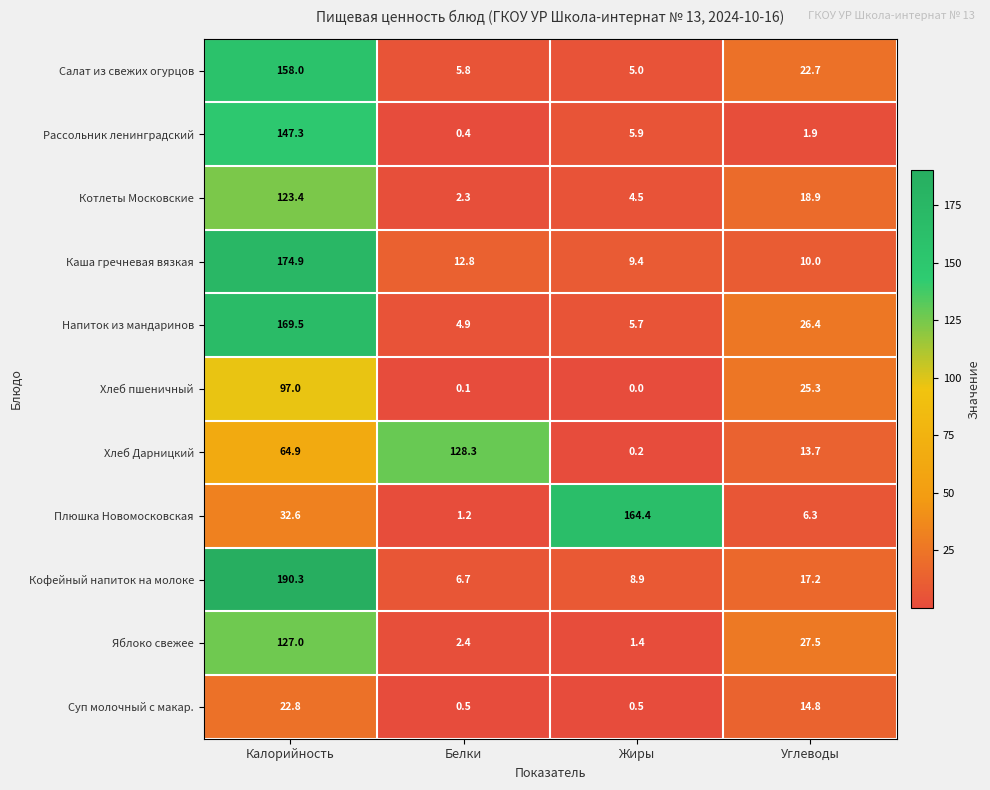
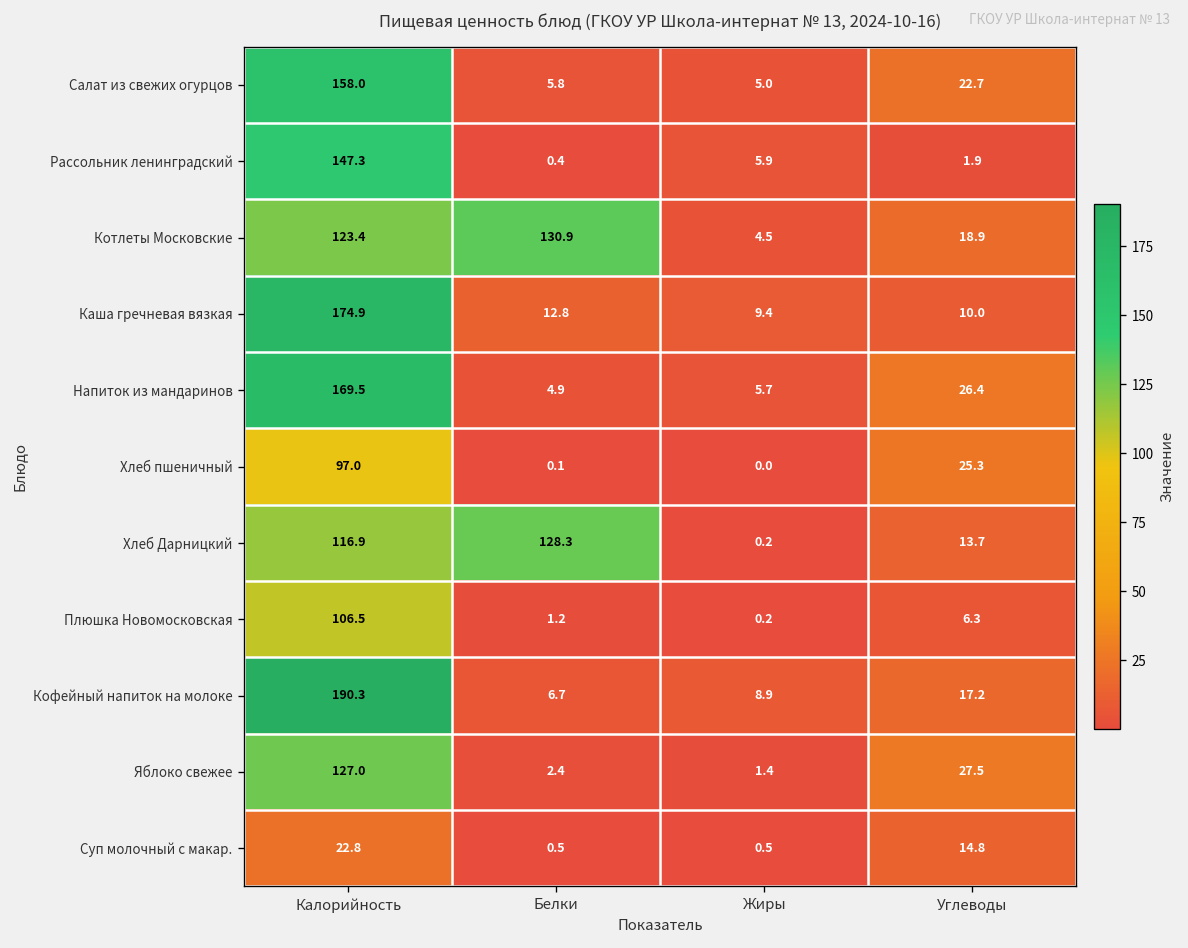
  {
    "Салат из свежих огурцов": {
      "Калорийность": 158.0,
      "Белки": 5.8,
      "Жиры": 5.0,
      "Углеводы": 22.7
    },
    "Рассольник ленинградский": {
      "Калорийность": 147.3,
      "Белки": 0.4,
      "Жиры": 5.9,
      "Углеводы": 1.9
    },
    "Котлеты Московские": {
      "Калорийность": 123.4,
-     "Белки": 2.3,
+     "Белки": 130.9,
      "Жиры": 4.5,
      "Углеводы": 18.9
    },
    "Каша гречневая вязкая": {
      "Калорийность": 174.9,
      "Белки": 12.8,
      "Жиры": 9.4,
      "Углеводы": 10.0
    },
    "Напиток из мандаринов": {
      "Калорийность": 169.5,
      "Белки": 4.9,
      "Жиры": 5.7,
      "Углеводы": 26.4
    },
    "Хлеб пшеничный": {
      "Калорийность": 97.0,
      "Белки": 0.1,
      "Жиры": 0.0,
      "Углеводы": 25.3
    },
    "Хлеб Дарницкий": {
-     "Калорийность": 64.9,
+     "Калорийность": 116.9,
      "Белки": 128.3,
      "Жиры": 0.2,
      "Углеводы": 13.7
    },
    "Плюшка Новомосковская": {
-     "Калорийность": 32.6,
+     "Калорийность": 106.5,
      "Белки": 1.2,
-     "Жиры": 164.4,
+     "Жиры": 0.2,
      "Углеводы": 6.3
    },
    "Кофейный напиток на молоке": {
      "Калорийность": 190.3,
      "Белки": 6.7,
      "Жиры": 8.9,
      "Углеводы": 17.2
    },
    "Яблоко свежее": {
      "Калорийность": 127.0,
      "Белки": 2.4,
      "Жиры": 1.4,
      "Углеводы": 27.5
    },
    "Суп молочный с макар.": {
      "Калорийность": 22.8,
      "Белки": 0.5,
      "Жиры": 0.5,
      "Углеводы": 14.8
    }
  }
